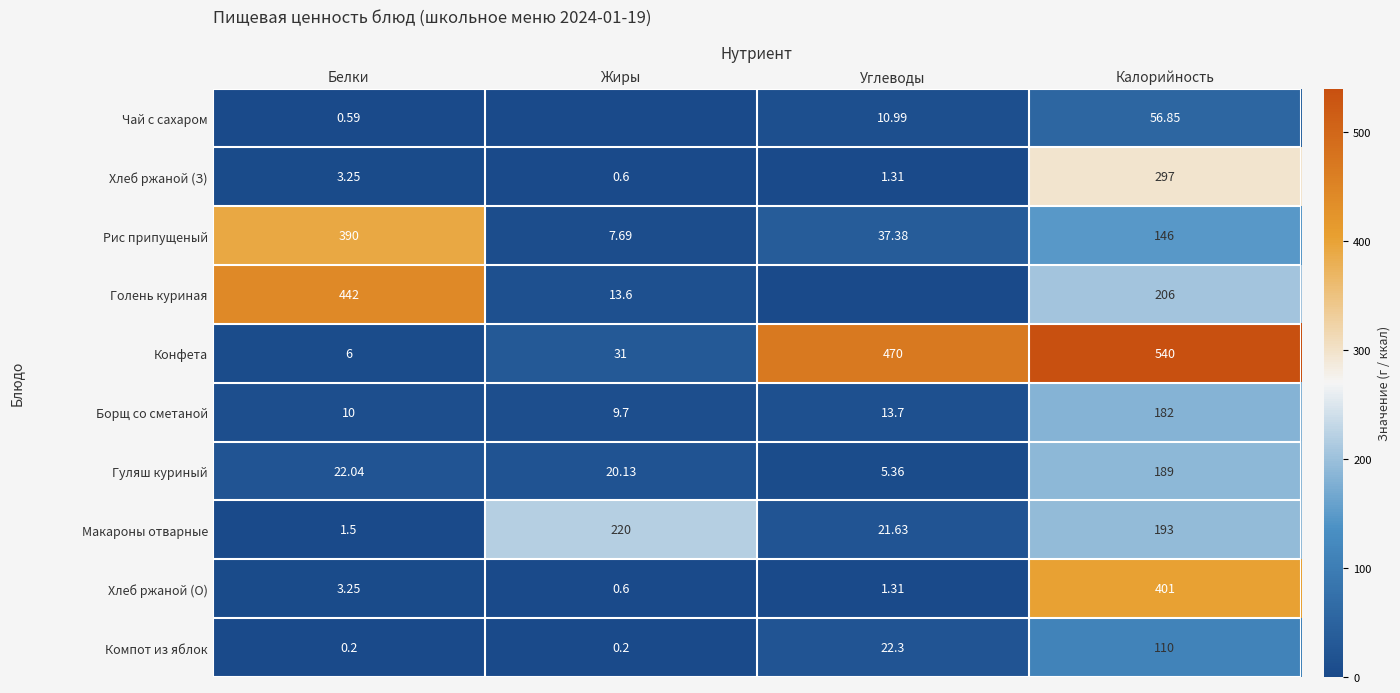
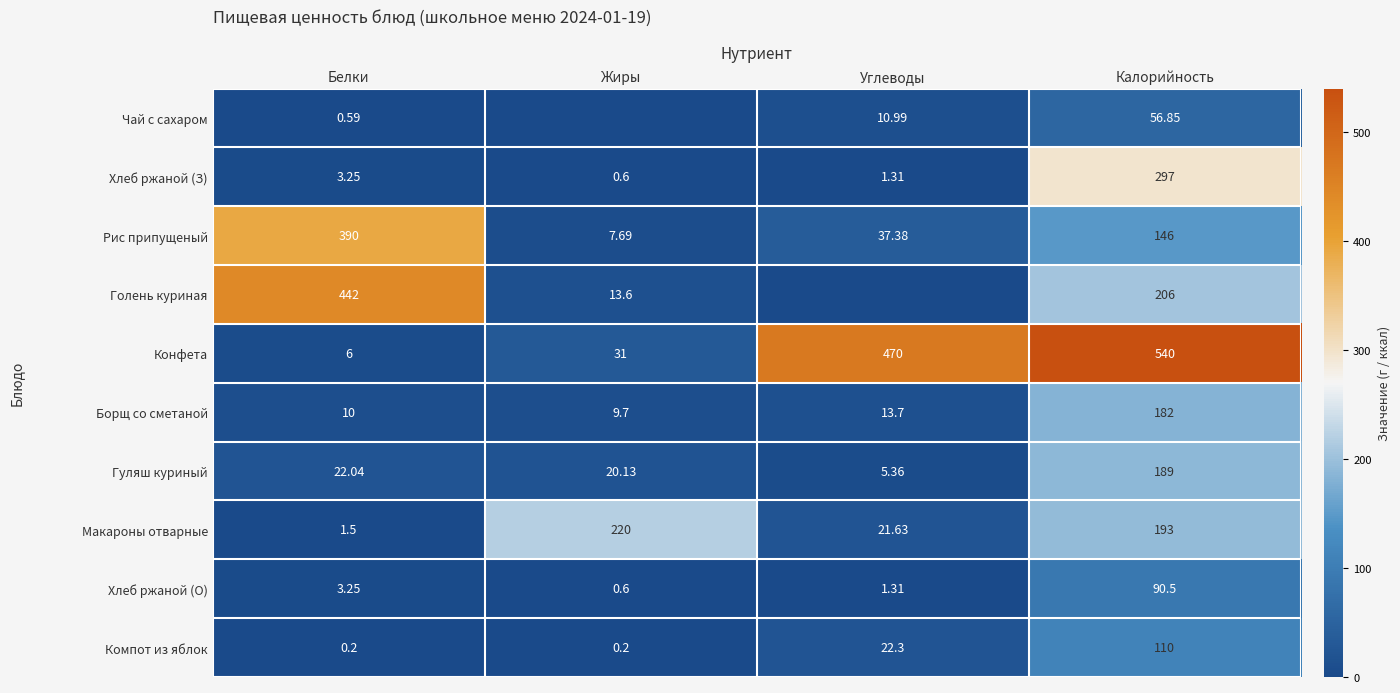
  {
    "Чай с сахаром": {
      "Белки": 0.59,
      "Углеводы": 10.99,
      "Калорийность": 56.85
    },
    "Хлеб ржаной (З)": {
      "Белки": 3.25,
      "Жиры": 0.6,
      "Углеводы": 1.31,
      "Калорийность": 297
    },
    "Рис припущеный": {
      "Белки": 390,
      "Жиры": 7.69,
      "Углеводы": 37.38,
      "Калорийность": 146
    },
    "Голень куриная": {
      "Белки": 442,
      "Жиры": 13.6,
      "Калорийность": 206
    },
    "Конфета": {
      "Белки": 6,
      "Жиры": 31,
      "Углеводы": 470,
      "Калорийность": 540
    },
    "Борщ со сметаной": {
      "Белки": 10,
      "Жиры": 9.7,
      "Углеводы": 13.7,
      "Калорийность": 182
    },
    "Гуляш куриный": {
      "Белки": 22.04,
      "Жиры": 20.13,
      "Углеводы": 5.36,
      "Калорийность": 189
    },
    "Макароны отварные": {
      "Белки": 1.5,
      "Жиры": 220,
      "Углеводы": 21.63,
      "Калорийность": 193
    },
    "Хлеб ржаной (О)": {
      "Белки": 3.25,
      "Жиры": 0.6,
      "Углеводы": 1.31,
-     "Калорийность": 401
+     "Калорийность": 90.5
    },
    "Компот из яблок": {
      "Белки": 0.2,
      "Жиры": 0.2,
      "Углеводы": 22.3,
      "Калорийность": 110
    }
  }
